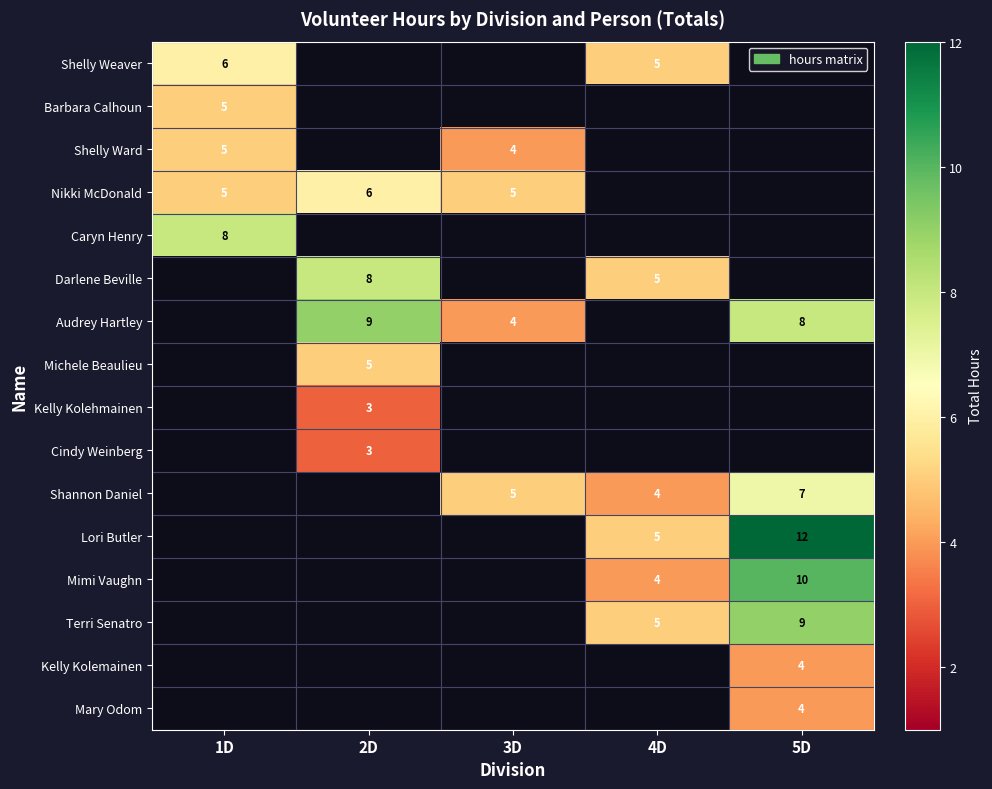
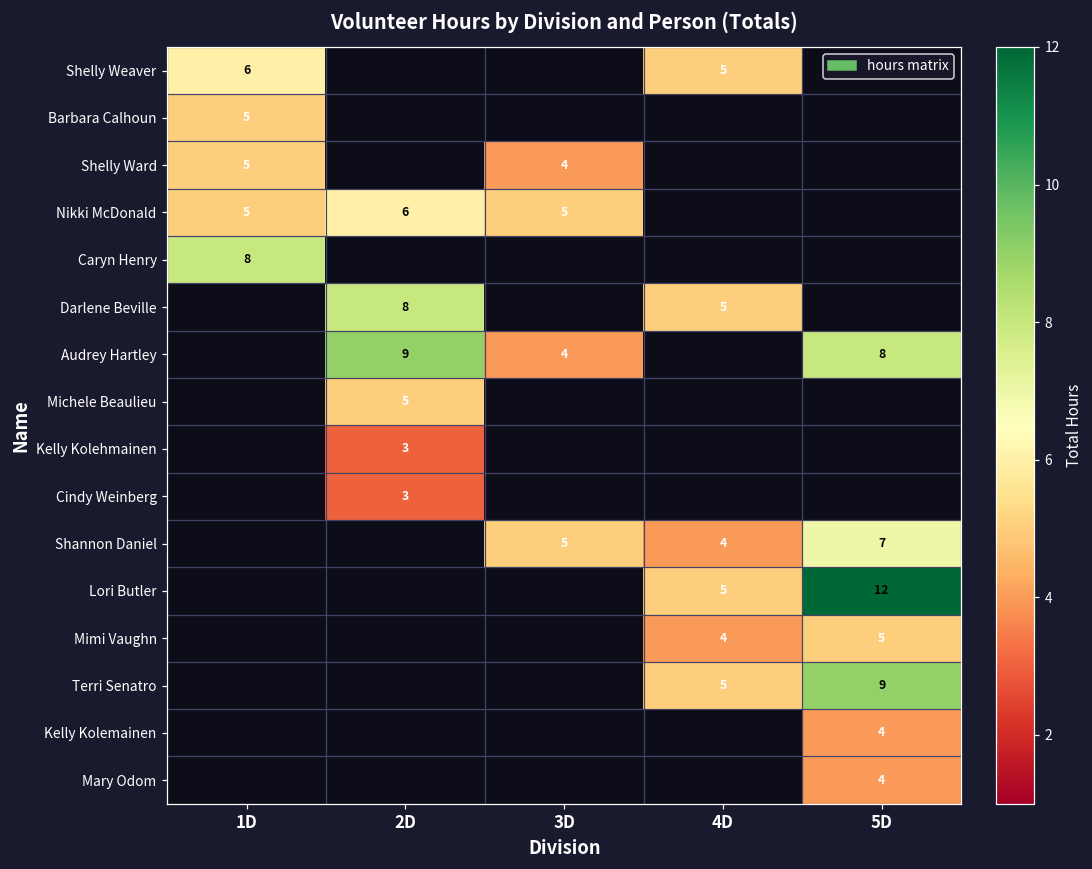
  {
    "Shelly Weaver": {
      "1D": 6,
      "4D": 5
    },
    "Barbara Calhoun": {
      "1D": 5
    },
    "Shelly Ward": {
      "1D": 5,
      "3D": 4
    },
    "Nikki McDonald": {
      "1D": 5,
      "2D": 6,
      "3D": 5
    },
    "Caryn Henry": {
      "1D": 8
    },
    "Darlene Beville": {
      "2D": 8,
      "4D": 5
    },
    "Audrey Hartley": {
      "2D": 9,
      "3D": 4,
      "5D": 8
    },
    "Michele Beaulieu": {
      "2D": 5
    },
    "Kelly Kolehmainen": {
      "2D": 3
    },
    "Cindy Weinberg": {
      "2D": 3
    },
    "Shannon Daniel": {
      "3D": 5,
      "4D": 4,
      "5D": 7
    },
    "Lori Butler": {
      "4D": 5,
      "5D": 12
    },
    "Mimi Vaughn": {
      "4D": 4,
-     "5D": 10
+     "5D": 5
    },
    "Terri Senatro": {
      "4D": 5,
      "5D": 9
    },
    "Kelly Kolemainen": {
      "5D": 4
    },
    "Mary Odom": {
      "5D": 4
    }
  }
